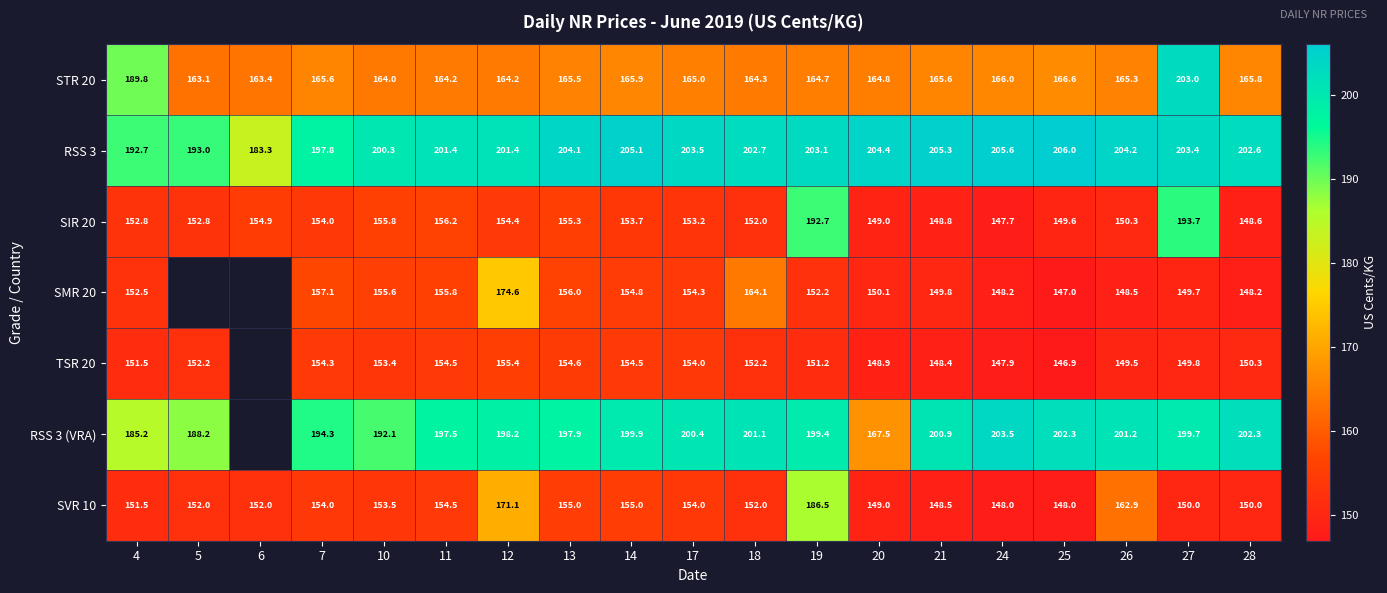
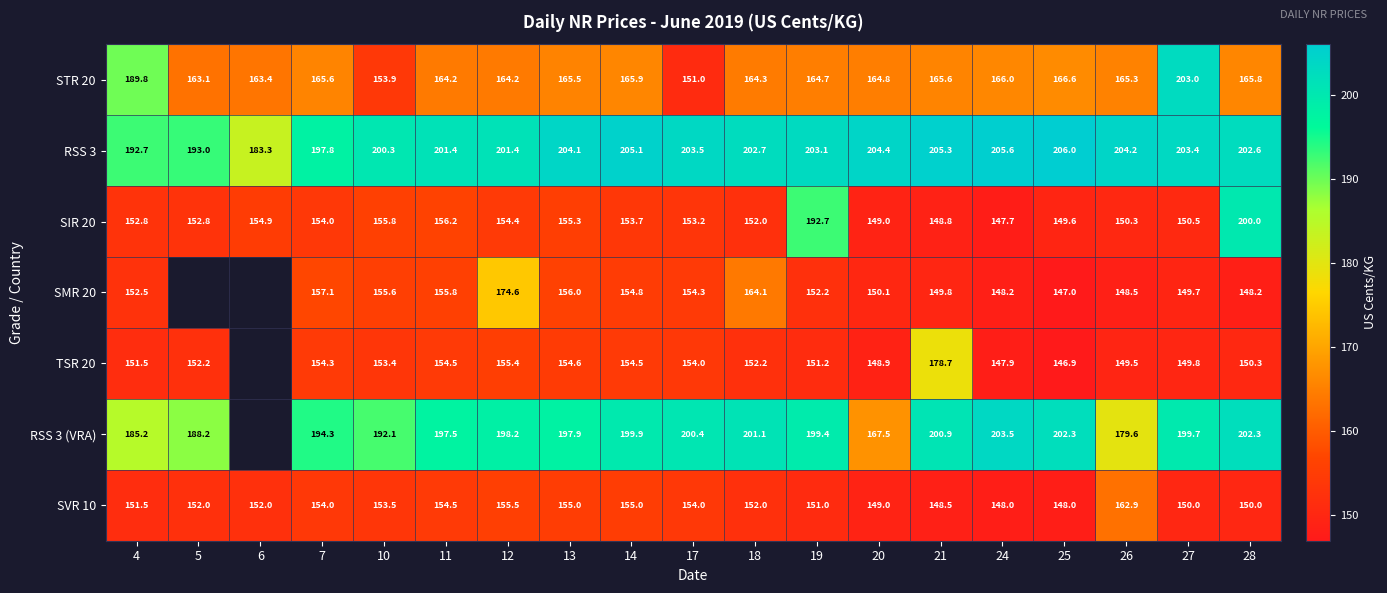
  {
    "STR 20": {
      "4": 189.8,
      "5": 163.1,
      "6": 163.4,
      "7": 165.6,
-     "10": 164.0,
+     "10": 153.9,
      "11": 164.2,
      "12": 164.2,
      "13": 165.5,
      "14": 165.9,
-     "17": 165.0,
+     "17": 151.0,
      "18": 164.3,
      "19": 164.7,
      "20": 164.8,
      "21": 165.6,
      "24": 166.0,
      "25": 166.6,
      "26": 165.3,
      "27": 203.0,
      "28": 165.8
    },
    "RSS 3": {
      "4": 192.7,
      "5": 193.0,
      "6": 183.3,
      "7": 197.8,
      "10": 200.3,
      "11": 201.4,
      "12": 201.4,
      "13": 204.1,
      "14": 205.1,
      "17": 203.5,
      "18": 202.7,
      "19": 203.1,
      "20": 204.4,
      "21": 205.3,
      "24": 205.6,
      "25": 206.0,
      "26": 204.2,
      "27": 203.4,
      "28": 202.6
    },
    "SIR 20": {
      "4": 152.8,
      "5": 152.8,
      "6": 154.9,
      "7": 154.0,
      "10": 155.8,
      "11": 156.2,
      "12": 154.4,
      "13": 155.3,
      "14": 153.7,
      "17": 153.2,
      "18": 152.0,
      "19": 192.7,
      "20": 149.0,
      "21": 148.8,
      "24": 147.7,
      "25": 149.6,
      "26": 150.3,
-     "27": 193.7,
-     "28": 148.6
+     "27": 150.5,
+     "28": 200.0
    },
    "SMR 20": {
      "4": 152.5,
      "7": 157.1,
      "10": 155.6,
      "11": 155.8,
      "12": 174.6,
      "13": 156.0,
      "14": 154.8,
      "17": 154.3,
      "18": 164.1,
      "19": 152.2,
      "20": 150.1,
      "21": 149.8,
      "24": 148.2,
      "25": 147.0,
      "26": 148.5,
      "27": 149.7,
      "28": 148.2
    },
    "TSR 20": {
      "4": 151.5,
      "5": 152.2,
      "7": 154.3,
      "10": 153.4,
      "11": 154.5,
      "12": 155.4,
      "13": 154.6,
      "14": 154.5,
      "17": 154.0,
      "18": 152.2,
      "19": 151.2,
      "20": 148.9,
-     "21": 148.4,
+     "21": 178.7,
      "24": 147.9,
      "25": 146.9,
      "26": 149.5,
      "27": 149.8,
      "28": 150.3
    },
    "RSS 3 (VRA)": {
      "4": 185.2,
      "5": 188.2,
      "7": 194.3,
      "10": 192.1,
      "11": 197.5,
      "12": 198.2,
      "13": 197.9,
      "14": 199.9,
      "17": 200.4,
      "18": 201.1,
      "19": 199.4,
      "20": 167.5,
      "21": 200.9,
      "24": 203.5,
      "25": 202.3,
-     "26": 201.2,
+     "26": 179.6,
      "27": 199.7,
      "28": 202.3
    },
    "SVR 10": {
      "4": 151.5,
      "5": 152.0,
      "6": 152.0,
      "7": 154.0,
      "10": 153.5,
      "11": 154.5,
-     "12": 171.1,
+     "12": 155.5,
      "13": 155.0,
      "14": 155.0,
      "17": 154.0,
      "18": 152.0,
-     "19": 186.5,
+     "19": 151.0,
      "20": 149.0,
      "21": 148.5,
      "24": 148.0,
      "25": 148.0,
      "26": 162.9,
      "27": 150.0,
      "28": 150.0
    }
  }
